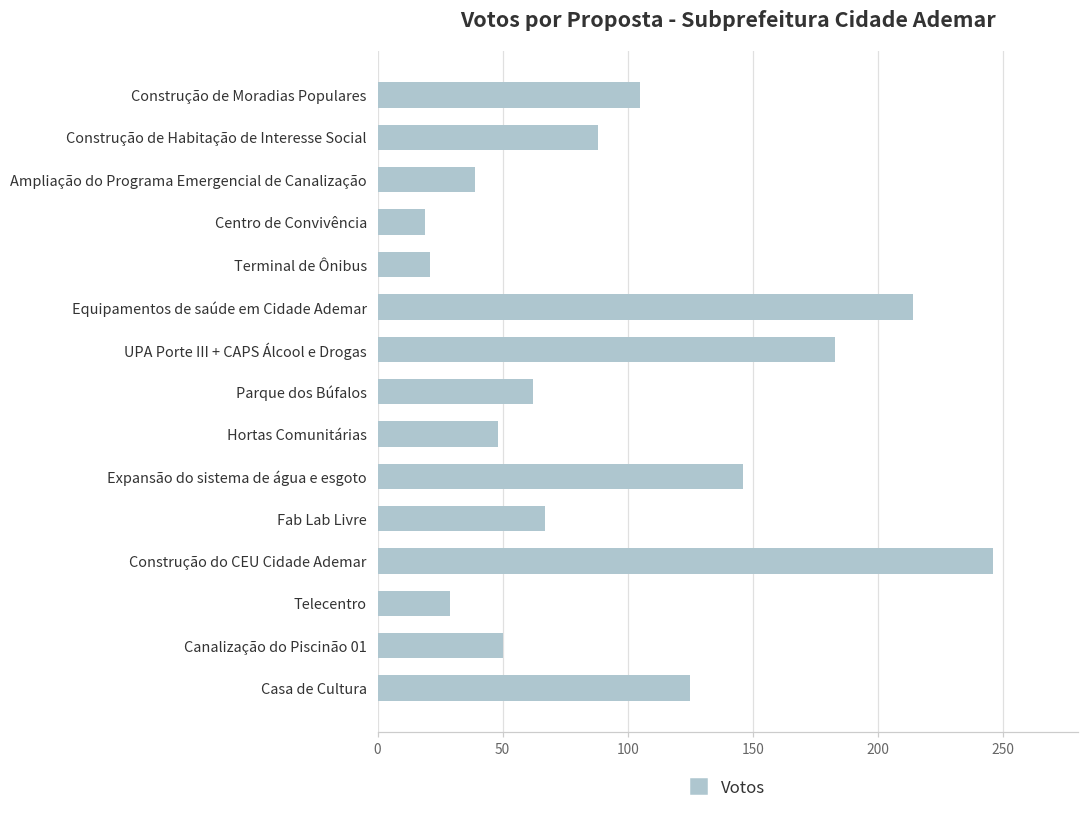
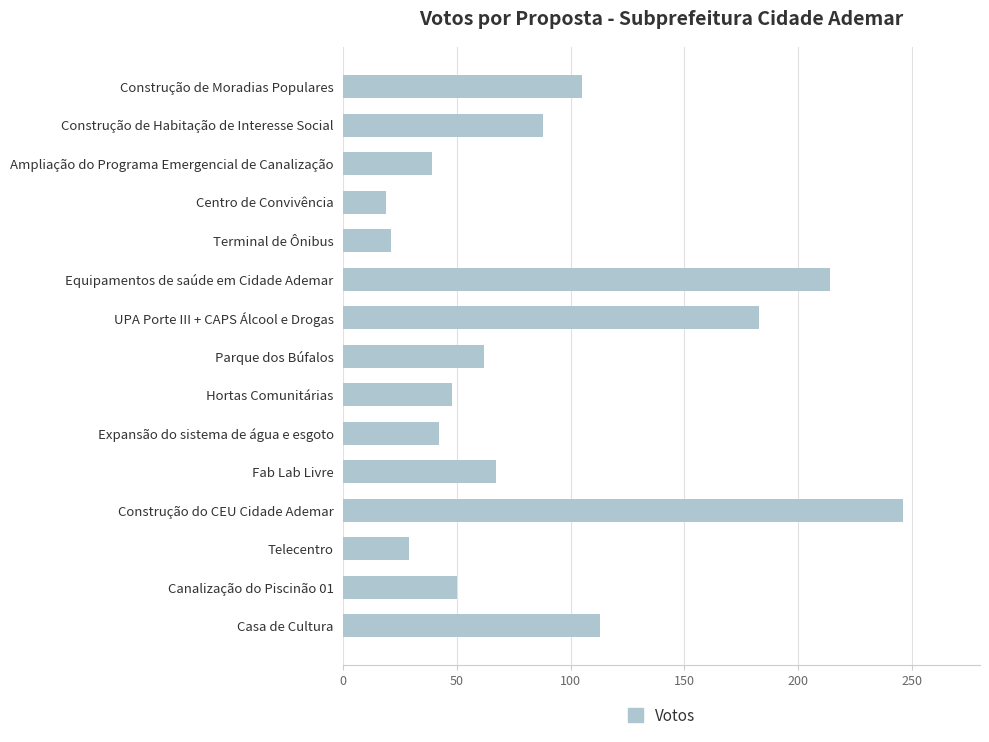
  {
    "Construção de Moradias Populares": 105,
    "Construção de Habitação de Interesse Social": 88,
    "Ampliação do Programa Emergencial de Canalização": 39,
    "Centro de Convivência": 19,
    "Terminal de Ônibus": 21,
    "Equipamentos de saúde em Cidade Ademar": 214,
    "UPA Porte III + CAPS Álcool e Drogas": 183,
    "Parque dos Búfalos": 62,
    "Hortas Comunitárias": 48,
-   "Expansão do sistema de água e esgoto": 146,
+   "Expansão do sistema de água e esgoto": 42,
    "Fab Lab Livre": 67,
    "Construção do CEU Cidade Ademar": 246,
    "Telecentro": 29,
    "Canalização do Piscinão 01": 50,
-   "Casa de Cultura": 125
+   "Casa de Cultura": 113
  }
